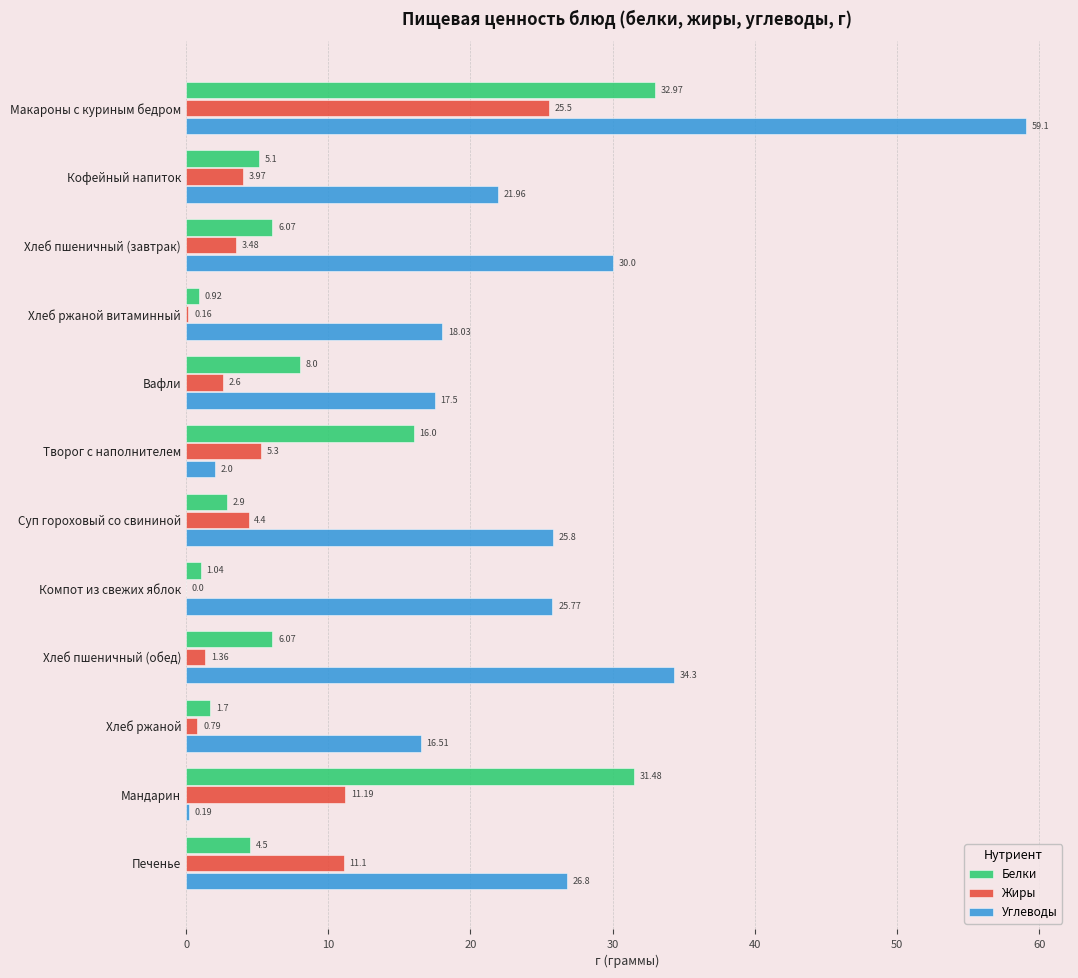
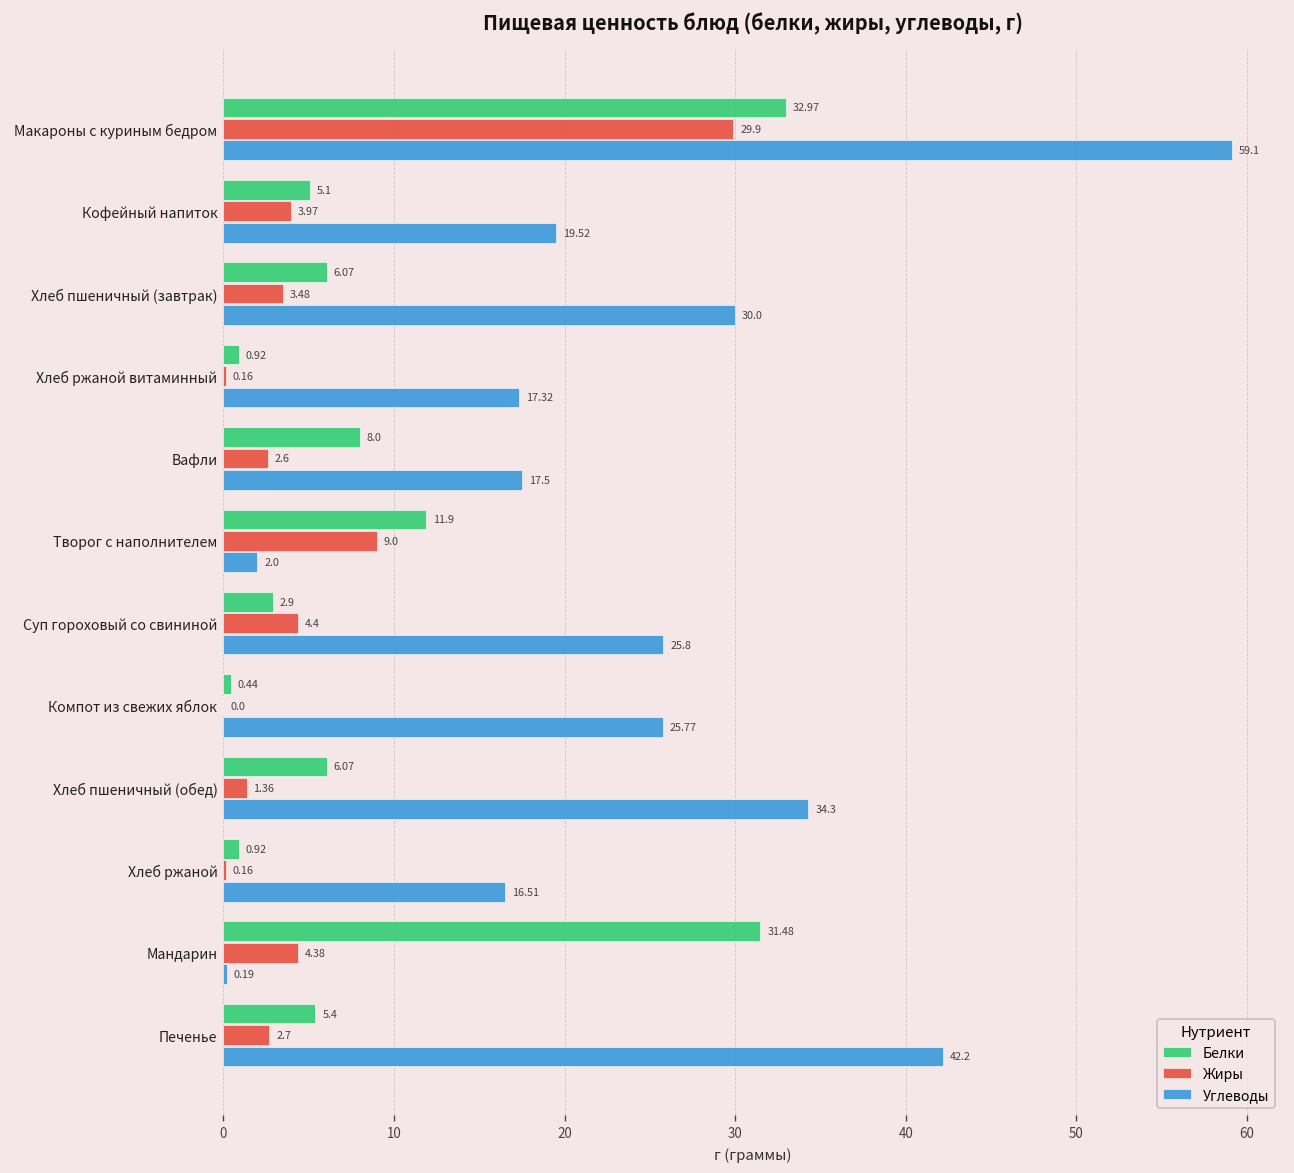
  {
    "Белки": {
      "Макароны с куриным бедром": 32.97,
      "Кофейный напиток": 5.1,
      "Хлеб пшеничный (завтрак)": 6.07,
      "Хлеб ржаной витаминный": 0.92,
      "Вафли": 8.0,
-     "Творог с наполнителем": 16.0,
+     "Творог с наполнителем": 11.9,
      "Суп гороховый со свининой": 2.9,
-     "Компот из свежих яблок": 1.04,
+     "Компот из свежих яблок": 0.44,
      "Хлеб пшеничный (обед)": 6.07,
-     "Хлеб ржаной": 1.7,
+     "Хлеб ржаной": 0.92,
      "Мандарин": 31.48,
-     "Печенье": 4.5
+     "Печенье": 5.4
    },
    "Жиры": {
-     "Макароны с куриным бедром": 25.5,
+     "Макароны с куриным бедром": 29.9,
      "Кофейный напиток": 3.97,
      "Хлеб пшеничный (завтрак)": 3.48,
      "Хлеб ржаной витаминный": 0.16,
      "Вафли": 2.6,
-     "Творог с наполнителем": 5.3,
+     "Творог с наполнителем": 9.0,
      "Суп гороховый со свининой": 4.4,
      "Компот из свежих яблок": 0.0,
      "Хлеб пшеничный (обед)": 1.36,
-     "Хлеб ржаной": 0.79,
-     "Мандарин": 11.19,
-     "Печенье": 11.1
+     "Хлеб ржаной": 0.16,
+     "Мандарин": 4.38,
+     "Печенье": 2.7
    },
    "Углеводы": {
      "Макароны с куриным бедром": 59.1,
-     "Кофейный напиток": 21.96,
+     "Кофейный напиток": 19.52,
      "Хлеб пшеничный (завтрак)": 30.0,
-     "Хлеб ржаной витаминный": 18.03,
+     "Хлеб ржаной витаминный": 17.32,
      "Вафли": 17.5,
      "Творог с наполнителем": 2.0,
      "Суп гороховый со свининой": 25.8,
      "Компот из свежих яблок": 25.77,
      "Хлеб пшеничный (обед)": 34.3,
      "Хлеб ржаной": 16.51,
      "Мандарин": 0.19,
-     "Печенье": 26.8
+     "Печенье": 42.2
    }
  }
